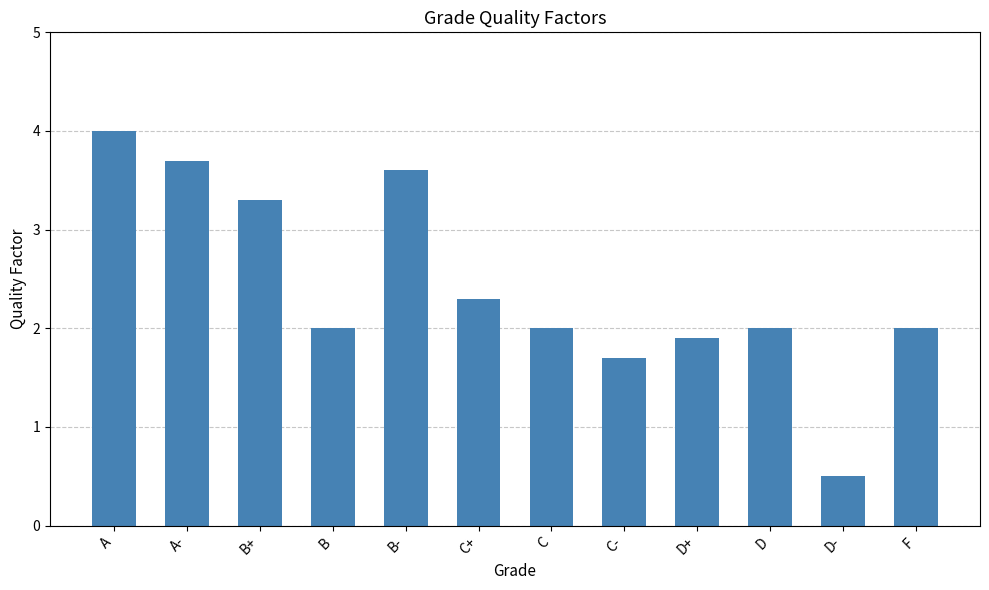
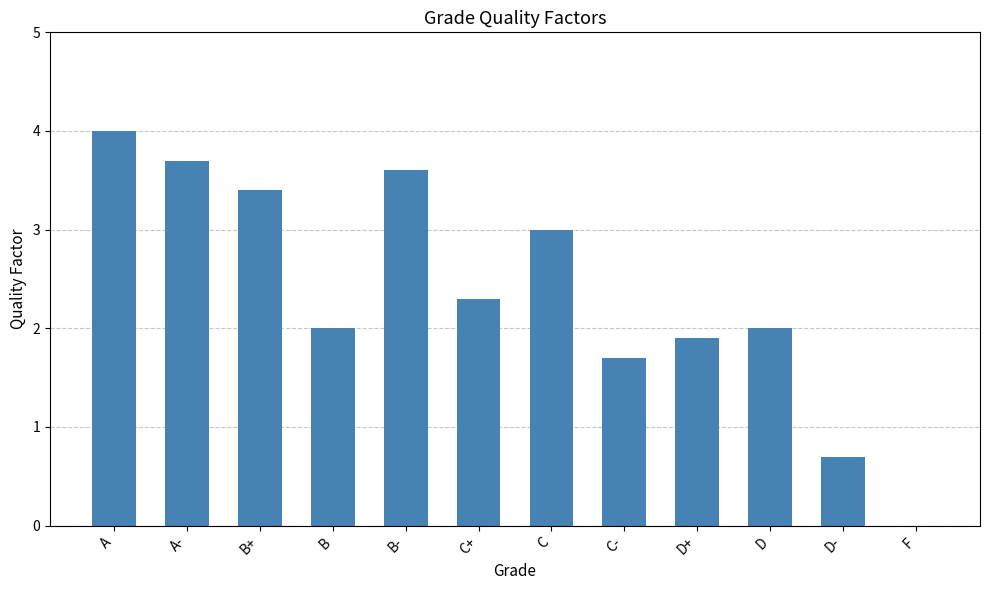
  {
    "A": 4.0,
    "A-": 3.7,
-   "B+": 3.3,
+   "B+": 3.4,
    "B": 2.0,
    "B-": 3.6,
    "C+": 2.3,
-   "C": 2,
+   "C": 3,
    "C-": 1.7,
    "D+": 1.9,
    "D": 2.0,
-   "D-": 0.5,
-   "F": 2
+   "D-": 0.7,
+   "F": 0
  }
